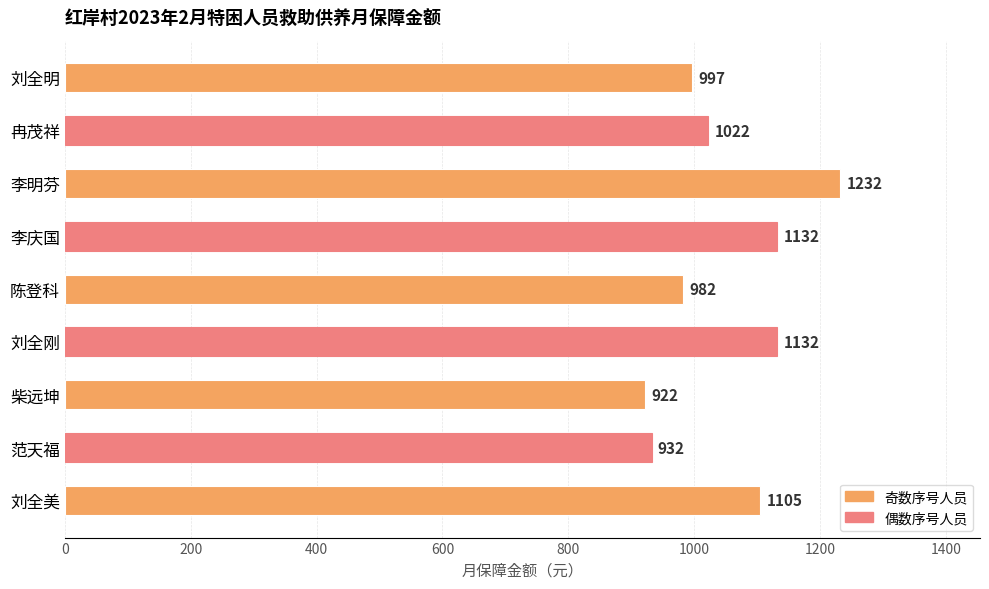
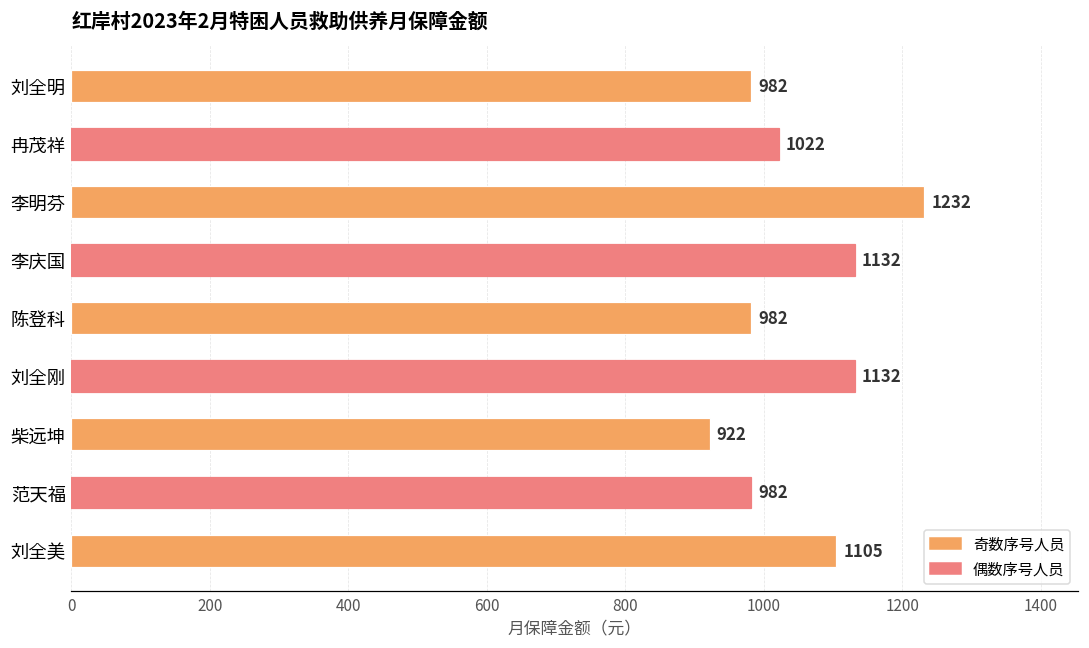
  {
-   "刘全明": 997,
+   "刘全明": 982,
    "冉茂祥": 1022,
    "李明芬": 1232,
    "李庆国": 1132,
    "陈登科": 982,
    "刘全刚": 1132,
    "柴远坤": 922,
-   "范天福": 932,
+   "范天福": 982,
    "刘全美": 1105
  }
